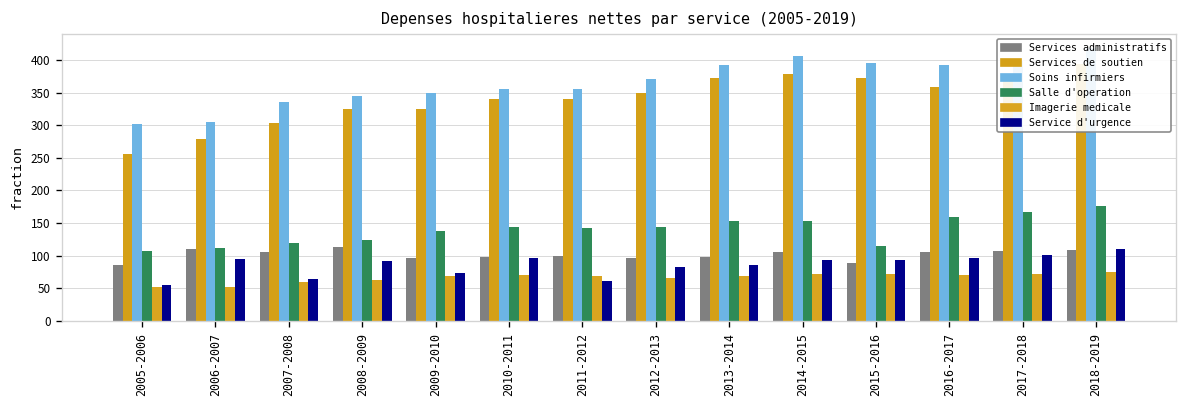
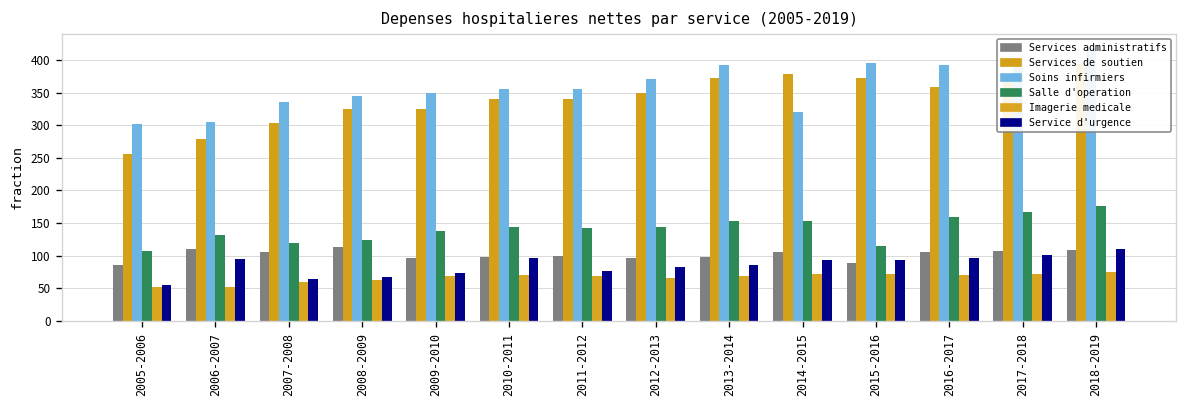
  {
    "Services administratifs": {
      "2005-2006": 90,
      "2006-2007": 110,
      "2007-2008": 110,
      "2008-2009": 110,
      "2009-2010": 100,
      "2010-2011": 100,
      "2011-2012": 100,
      "2012-2013": 100,
      "2013-2014": 100,
      "2014-2015": 100,
      "2015-2016": 90,
      "2016-2017": 110,
      "2017-2018": 110,
      "2018-2019": 110
    },
    "Soins infirmiers": {
      "2005-2006": 300,
      "2006-2007": 300,
      "2007-2008": 340,
      "2008-2009": 350,
      "2009-2010": 350,
      "2010-2011": 360,
      "2011-2012": 360,
      "2012-2013": 370,
      "2013-2014": 390,
-     "2014-2015": 410,
+     "2014-2015": 320,
      "2015-2016": 400,
      "2016-2017": 390
    },
    "Salle d'operation": {
      "2005-2006": 110,
-     "2006-2007": 110,
+     "2006-2007": 130,
      "2007-2008": 120,
      "2008-2009": 120,
      "2009-2010": 140,
      "2010-2011": 140,
      "2011-2012": 140,
      "2012-2013": 140,
      "2013-2014": 150,
      "2014-2015": 150,
      "2015-2016": 110,
      "2016-2017": 160,
      "2017-2018": 170,
      "2018-2019": 180
    },
    "Service d'urgence": {
      "2005-2006": 50,
      "2006-2007": 100,
      "2007-2008": 60,
-     "2008-2009": 90,
+     "2008-2009": 70,
      "2009-2010": 70,
      "2010-2011": 100,
-     "2011-2012": 60,
+     "2011-2012": 80,
      "2012-2013": 80,
      "2013-2014": 90,
      "2014-2015": 90,
      "2015-2016": 90,
      "2016-2017": 100,
      "2017-2018": 100,
      "2018-2019": 110
    }
  }
